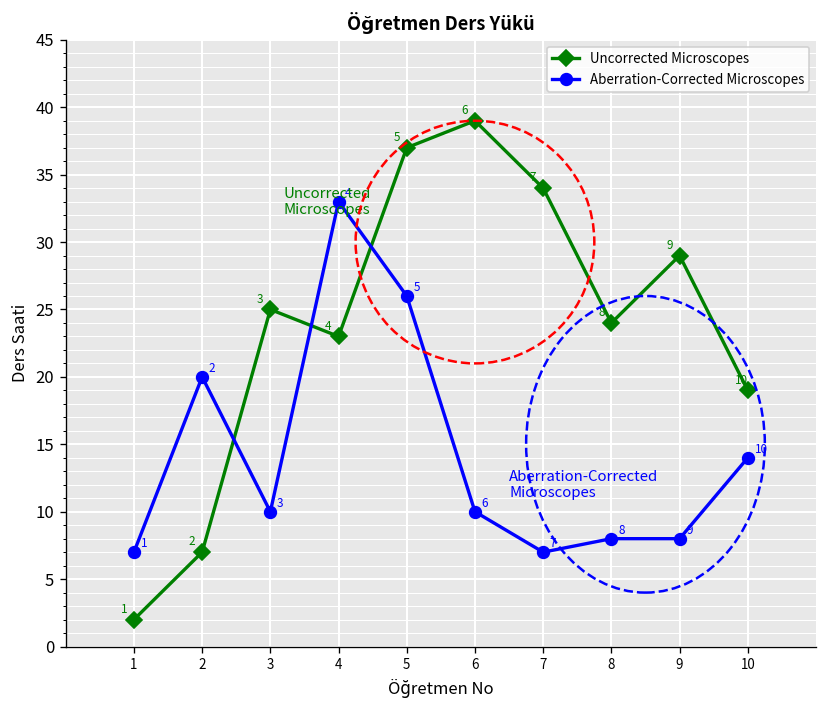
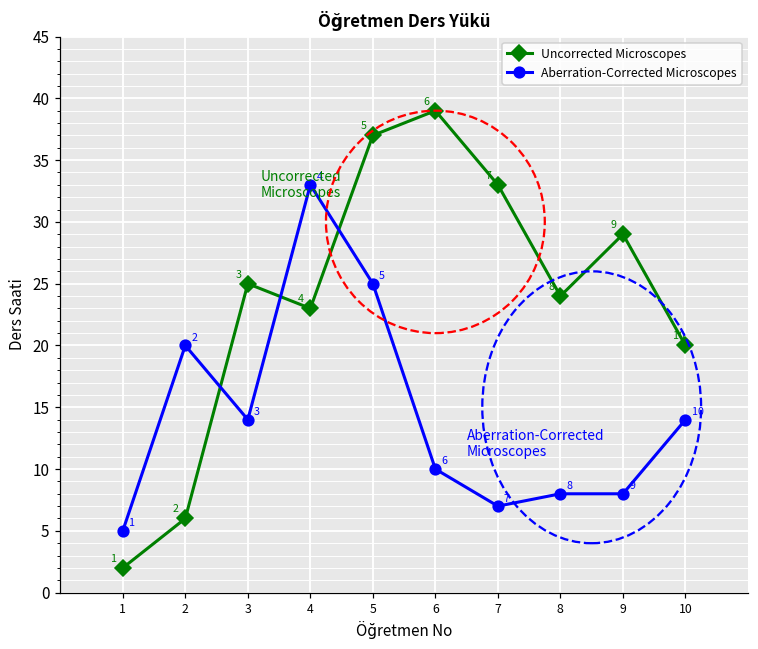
  {
    "Uncorrected Microscopes": {
-     "2": 7,
-     "7": 34,
-     "10": 19
+     "2": 6,
+     "7": 33,
+     "10": 20
    },
    "Aberration-Corrected Microscopes": {
-     "1": 7,
-     "3": 10,
-     "5": 26
+     "1": 5,
+     "3": 14,
+     "5": 25
    }
  }
